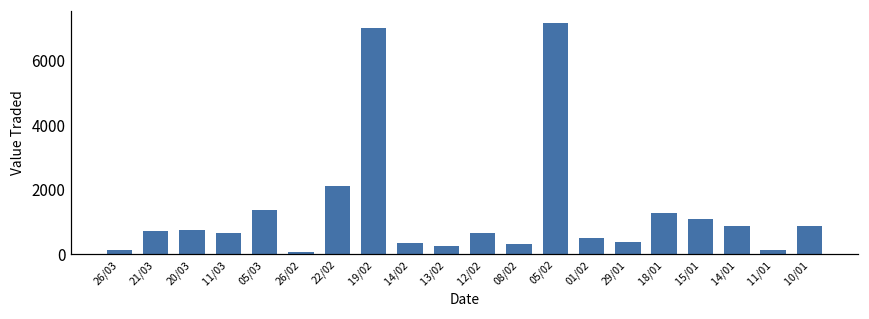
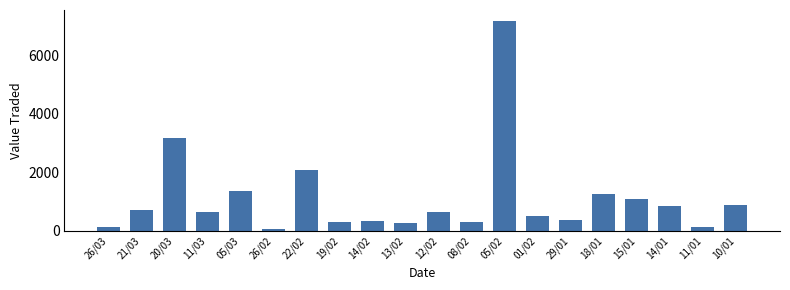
  {
    "26/03": 100,
    "21/03": 700,
-   "20/03": 700,
+   "20/03": 3200,
    "11/03": 600,
    "05/03": 1400,
    "22/02": 2100,
-   "19/02": 7000,
+   "19/02": 300,
    "14/02": 300,
    "13/02": 300,
    "12/02": 600,
    "08/02": 300,
    "05/02": 7200,
    "01/02": 500,
    "29/01": 400,
    "18/01": 1300,
    "15/01": 1100,
    "14/01": 900,
    "11/01": 100,
    "10/01": 900
  }
